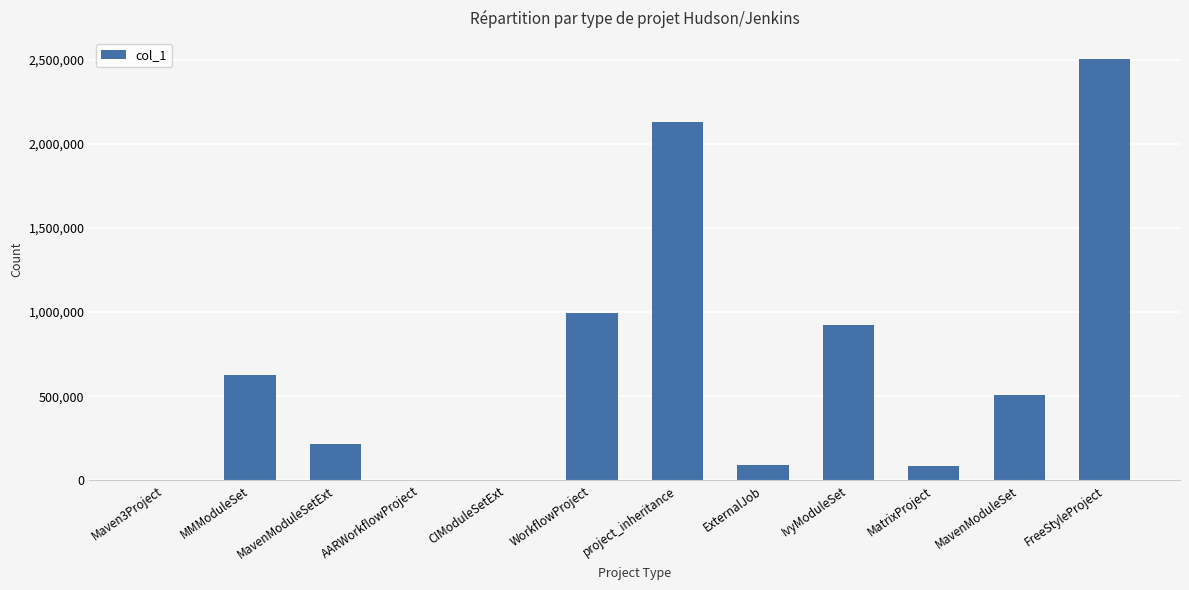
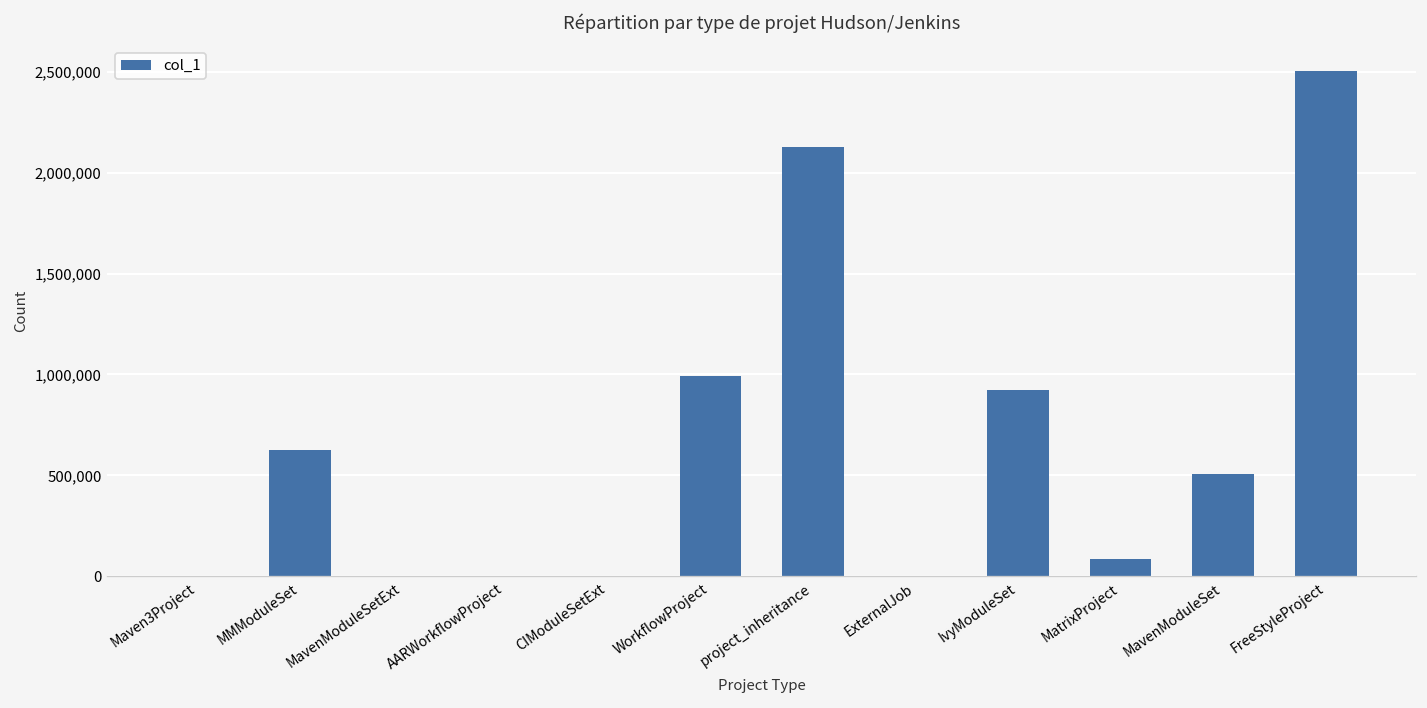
  {
    "MMModuleSet": "630,000",
-   "MavenModuleSetExt": "220,000",
+   "MavenModuleSetExt": "0",
    "WorkflowProject": "990,000",
    "project_inheritance": "2,130,000",
-   "ExternalJob": "90,000",
+   "ExternalJob": "0",
    "IvyModuleSet": "920,000",
    "MatrixProject": "90,000",
    "MavenModuleSet": "510,000",
    "FreeStyleProject": "2,500,000"
  }
